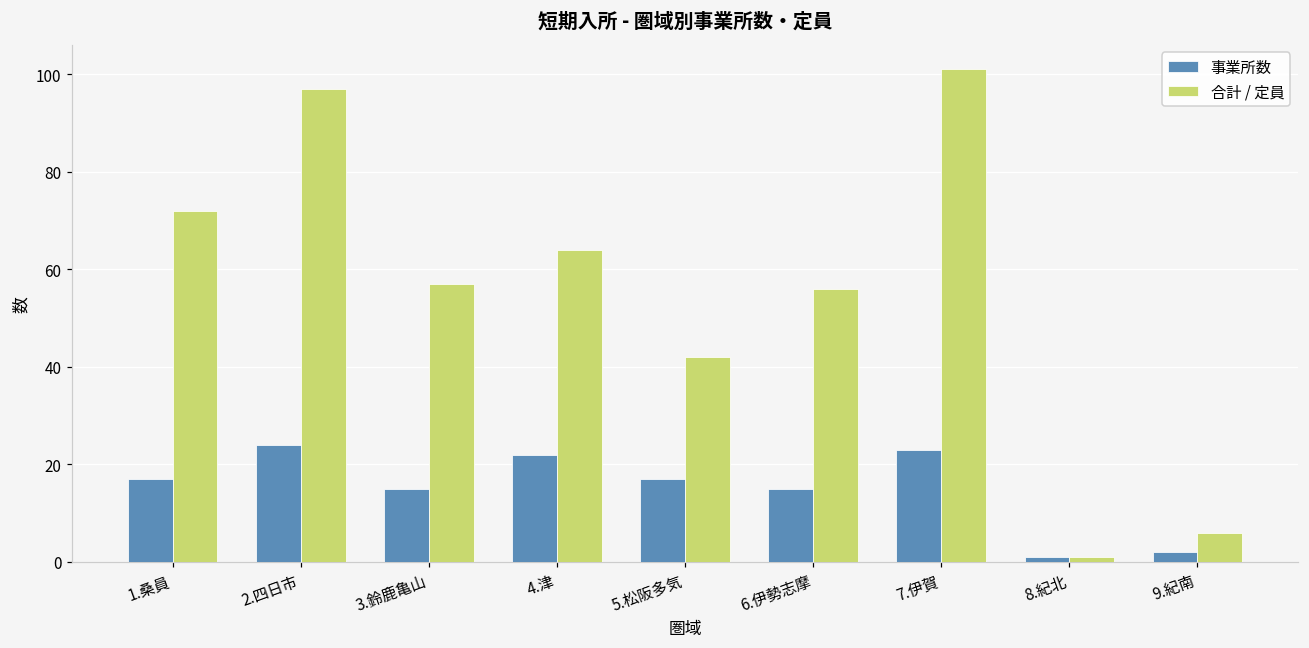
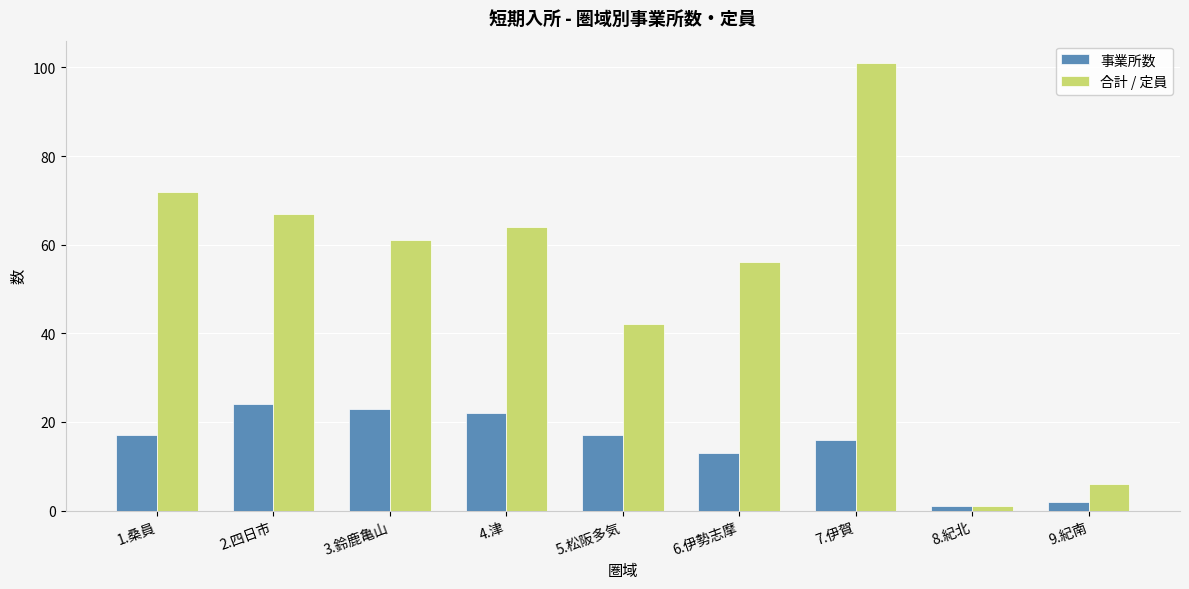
  {
    "事業所数": {
      "1.桑員": 17,
      "2.四日市": 24,
-     "3.鈴鹿亀山": 15,
+     "3.鈴鹿亀山": 23,
      "4.津": 22,
      "5.松阪多気": 17,
-     "6.伊勢志摩": 15,
-     "7.伊賀": 23,
+     "6.伊勢志摩": 13,
+     "7.伊賀": 16,
      "8.紀北": 1,
      "9.紀南": 2
    },
    "合計 / 定員": {
      "1.桑員": 72,
-     "2.四日市": 97,
-     "3.鈴鹿亀山": 57,
+     "2.四日市": 67,
+     "3.鈴鹿亀山": 61,
      "4.津": 64,
      "5.松阪多気": 42,
      "6.伊勢志摩": 56,
      "7.伊賀": 101,
      "8.紀北": 1,
      "9.紀南": 6
    }
  }
